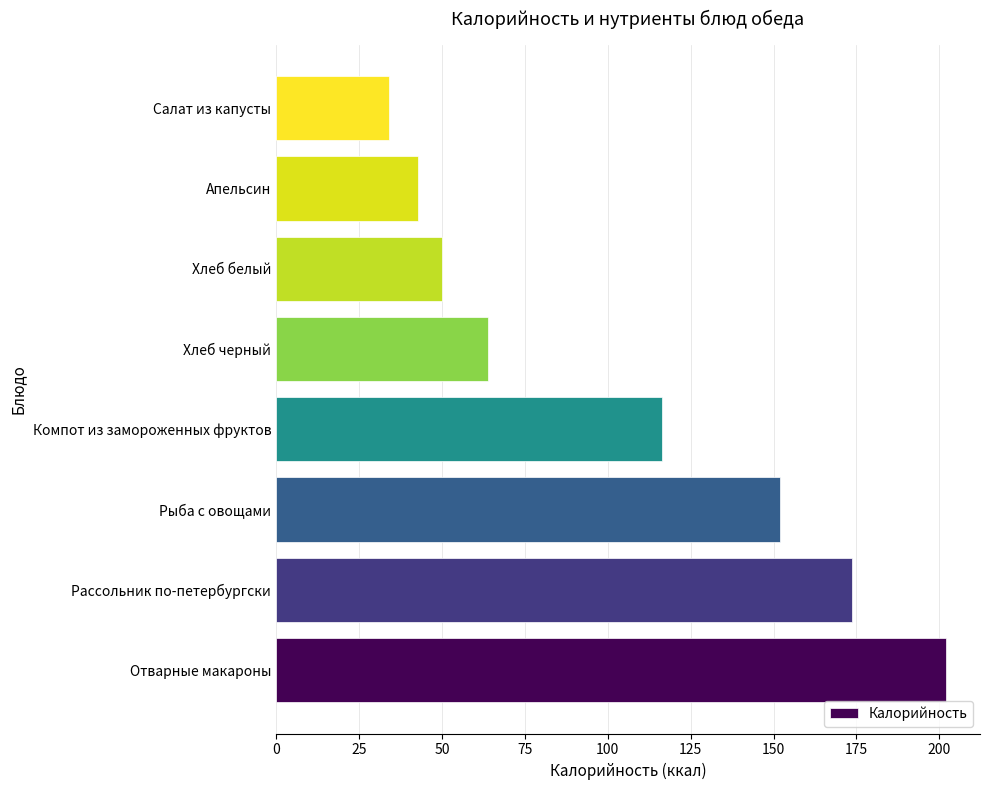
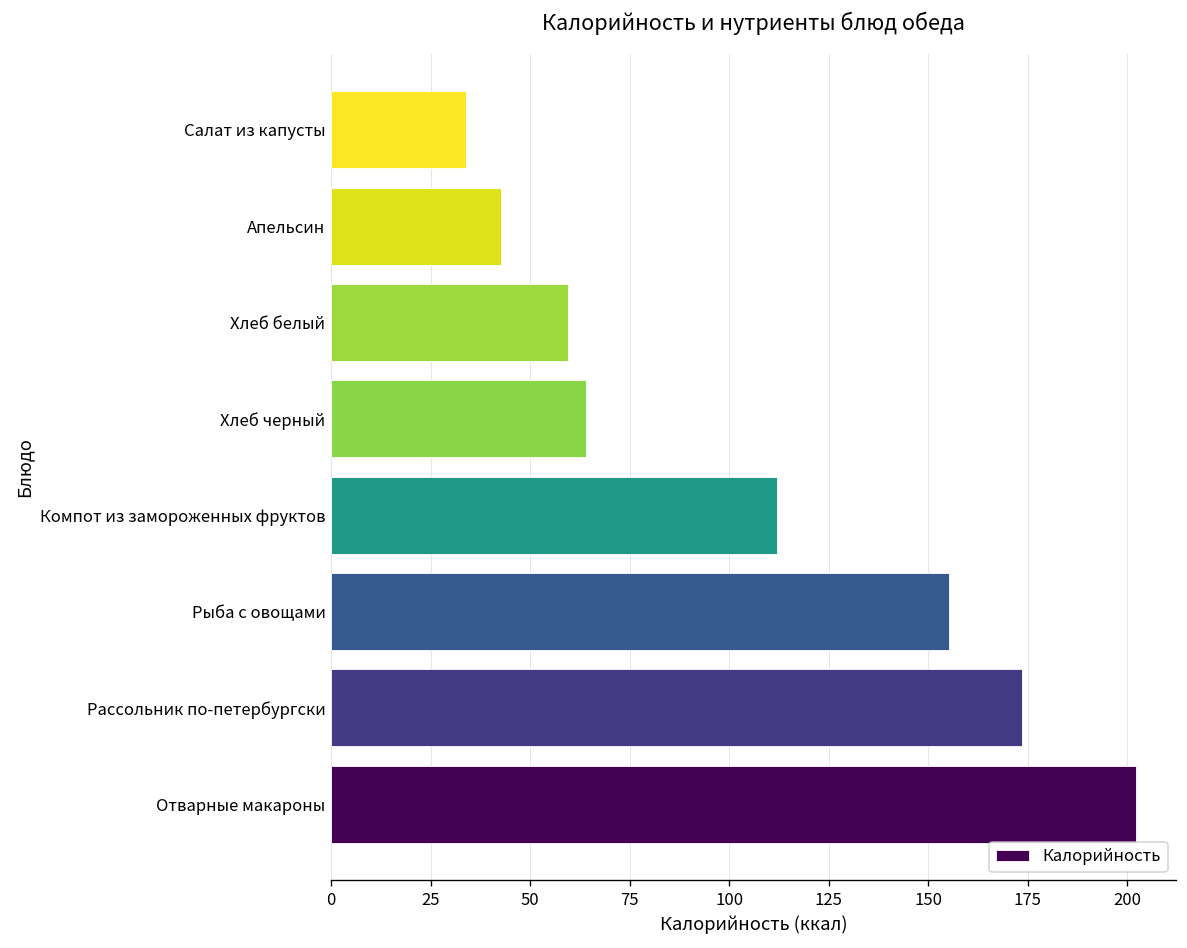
  {
    "Салат из капусты": 34,
    "Апельсин": 43,
-   "Хлеб белый": 50,
+   "Хлеб белый": 60,
    "Хлеб черный": 64,
-   "Компот из замороженных фруктов": 116,
-   "Рыба с овощами": 152,
+   "Компот из замороженных фруктов": 112,
+   "Рыба с овощами": 155,
    "Рассольник по-петербургски": 174,
    "Отварные макароны": 202
  }
